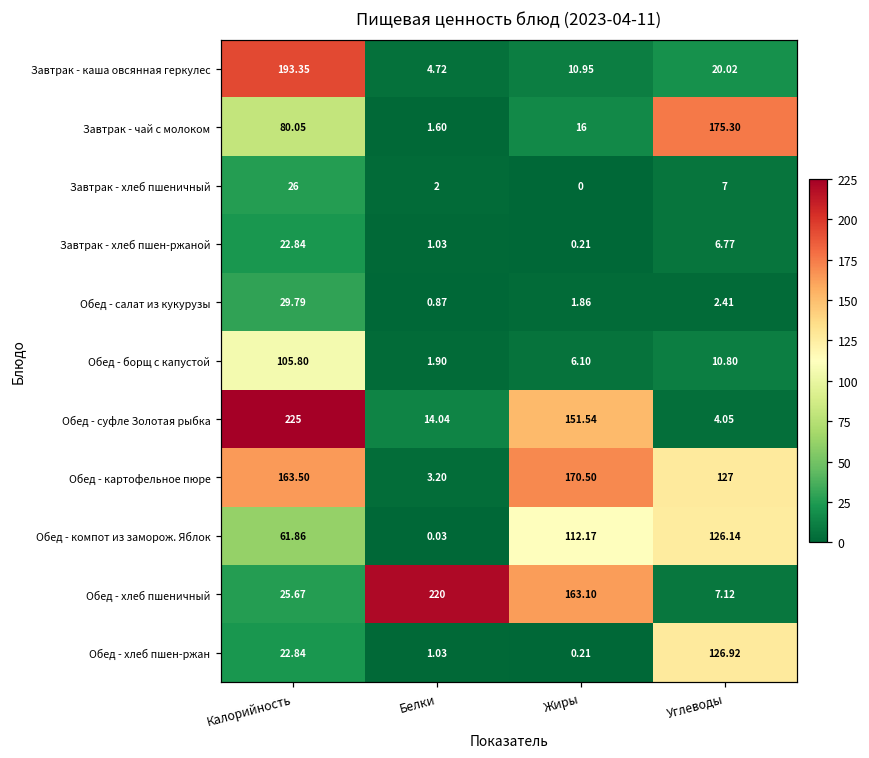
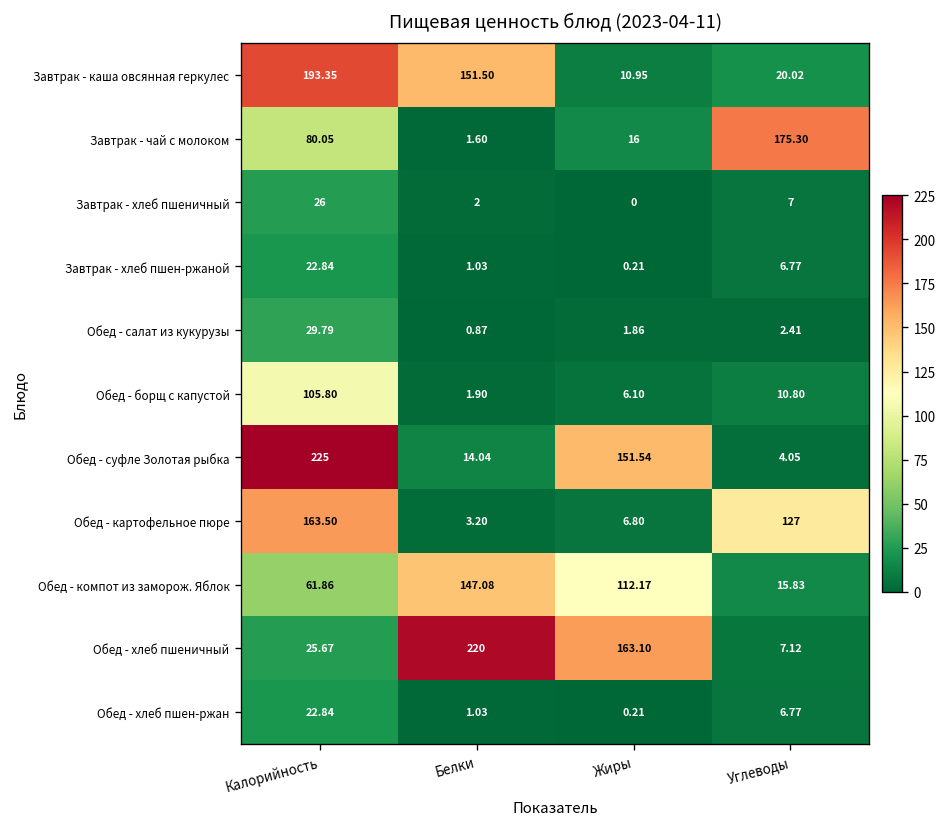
  {
    "Завтрак - каша овсянная геркулес": {
      "Калорийность": 193.35,
-     "Белки": 4.72,
+     "Белки": 151.50,
      "Жиры": 10.95,
      "Углеводы": 20.02
    },
    "Завтрак - чай с молоком": {
      "Калорийность": 80.05,
      "Белки": 1.60,
      "Жиры": 16,
      "Углеводы": 175.30
    },
    "Завтрак - хлеб пшеничный": {
      "Калорийность": 26,
      "Белки": 2,
      "Жиры": 0,
      "Углеводы": 7
    },
    "Завтрак - хлеб пшен-ржаной": {
      "Калорийность": 22.84,
      "Белки": 1.03,
      "Жиры": 0.21,
      "Углеводы": 6.77
    },
    "Обед - салат из кукурузы": {
      "Калорийность": 29.79,
      "Белки": 0.87,
      "Жиры": 1.86,
      "Углеводы": 2.41
    },
    "Обед - борщ с капустой": {
      "Калорийность": 105.80,
      "Белки": 1.90,
      "Жиры": 6.10,
      "Углеводы": 10.80
    },
    "Обед - суфле Золотая рыбка": {
      "Калорийность": 225,
      "Белки": 14.04,
      "Жиры": 151.54,
      "Углеводы": 4.05
    },
    "Обед - картофельное пюре": {
      "Калорийность": 163.50,
      "Белки": 3.20,
-     "Жиры": 170.50,
+     "Жиры": 6.80,
      "Углеводы": 127
    },
    "Обед - компот из заморож. Яблок": {
      "Калорийность": 61.86,
-     "Белки": 0.03,
+     "Белки": 147.08,
      "Жиры": 112.17,
-     "Углеводы": 126.14
+     "Углеводы": 15.83
    },
    "Обед - хлеб пшеничный": {
      "Калорийность": 25.67,
      "Белки": 220,
      "Жиры": 163.10,
      "Углеводы": 7.12
    },
    "Обед - хлеб пшен-ржан": {
      "Калорийность": 22.84,
      "Белки": 1.03,
      "Жиры": 0.21,
-     "Углеводы": 126.92
+     "Углеводы": 6.77
    }
  }
